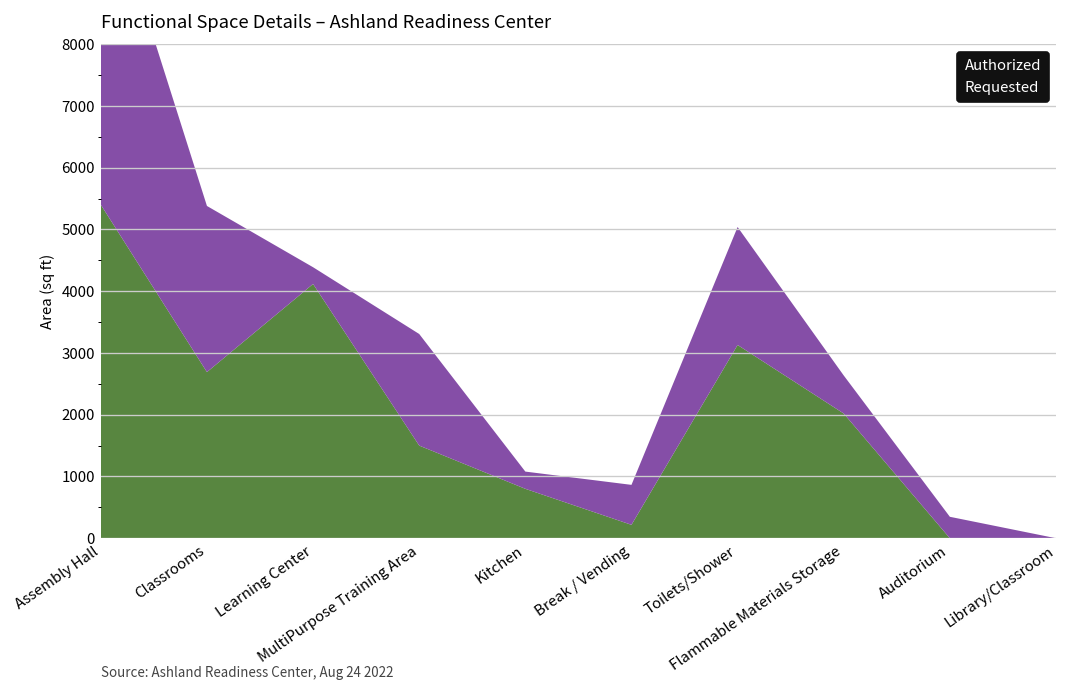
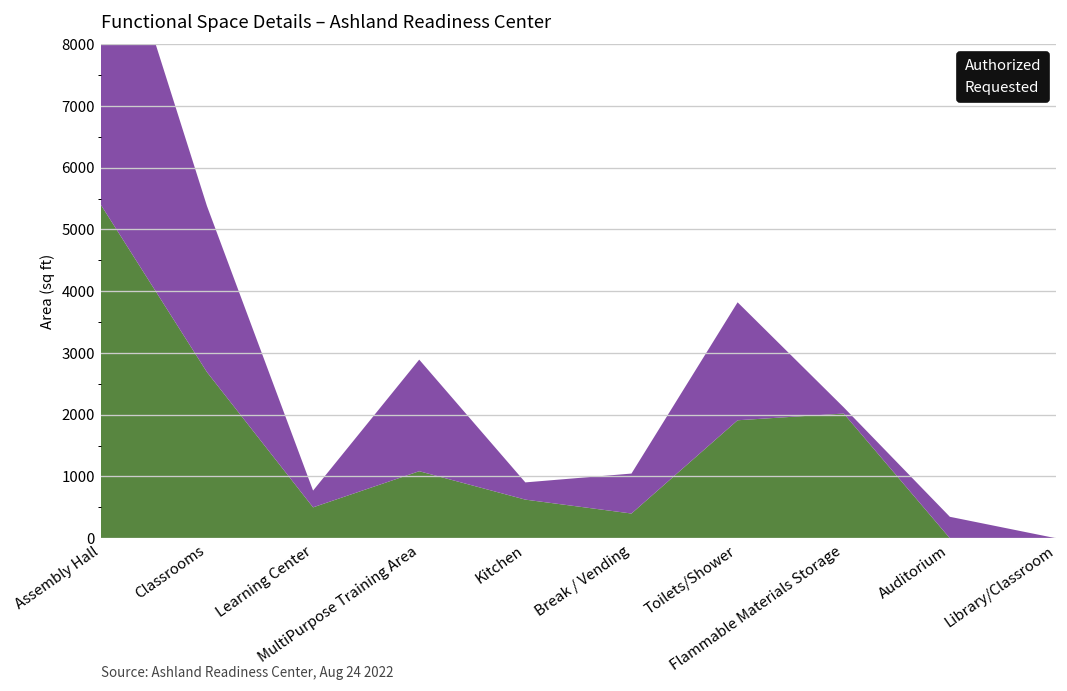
  {
    "Authorized": {
      "Assembly Hall": 5400,
      "Classrooms": 2700,
-     "Learning Center": 4100,
-     "MultiPurpose Training Area": 1500,
-     "Kitchen": 800,
-     "Break / Vending": 200,
-     "Toilets/Shower": 3100,
+     "Learning Center": 500,
+     "MultiPurpose Training Area": 1100,
+     "Kitchen": 600,
+     "Break / Vending": 400,
+     "Toilets/Shower": 1900,
      "Flammable Materials Storage": 2000,
      "Auditorium": 0
    },
    "Requested": {
      "Classrooms": 2700,
      "Learning Center": 300,
      "MultiPurpose Training Area": 1800,
      "Kitchen": 300,
      "Break / Vending": 600,
      "Toilets/Shower": 1900,
-     "Flammable Materials Storage": 600,
+     "Flammable Materials Storage": 100,
      "Auditorium": 300
    }
  }
